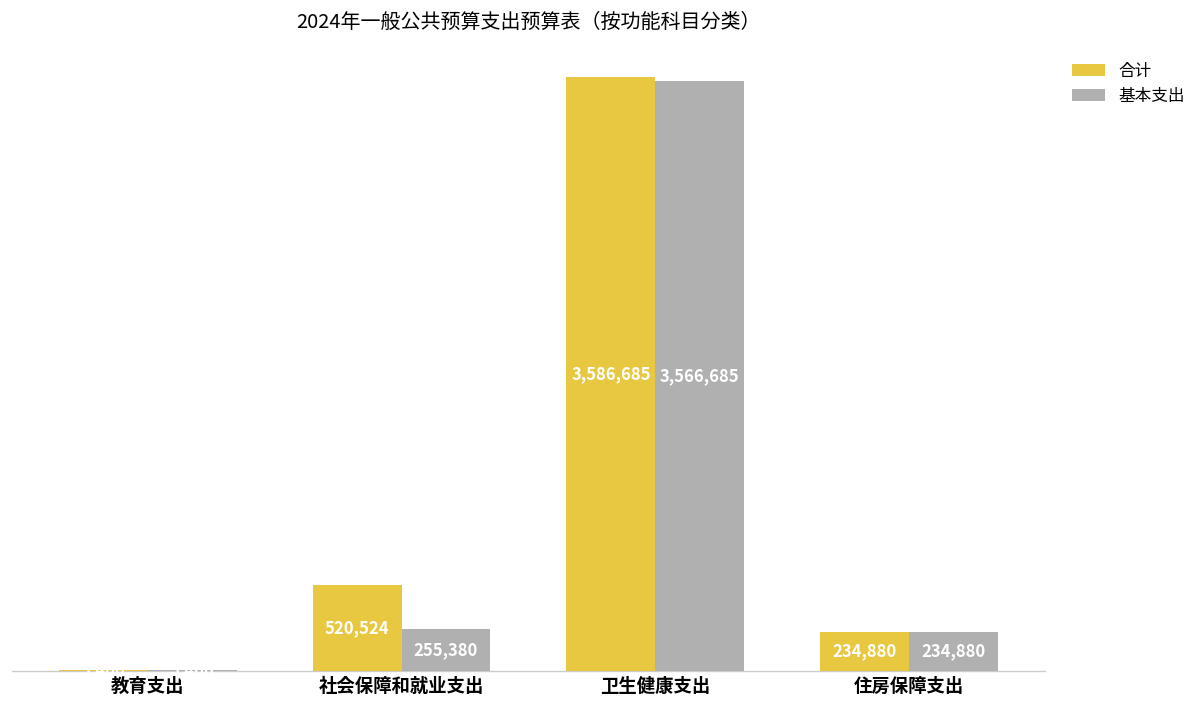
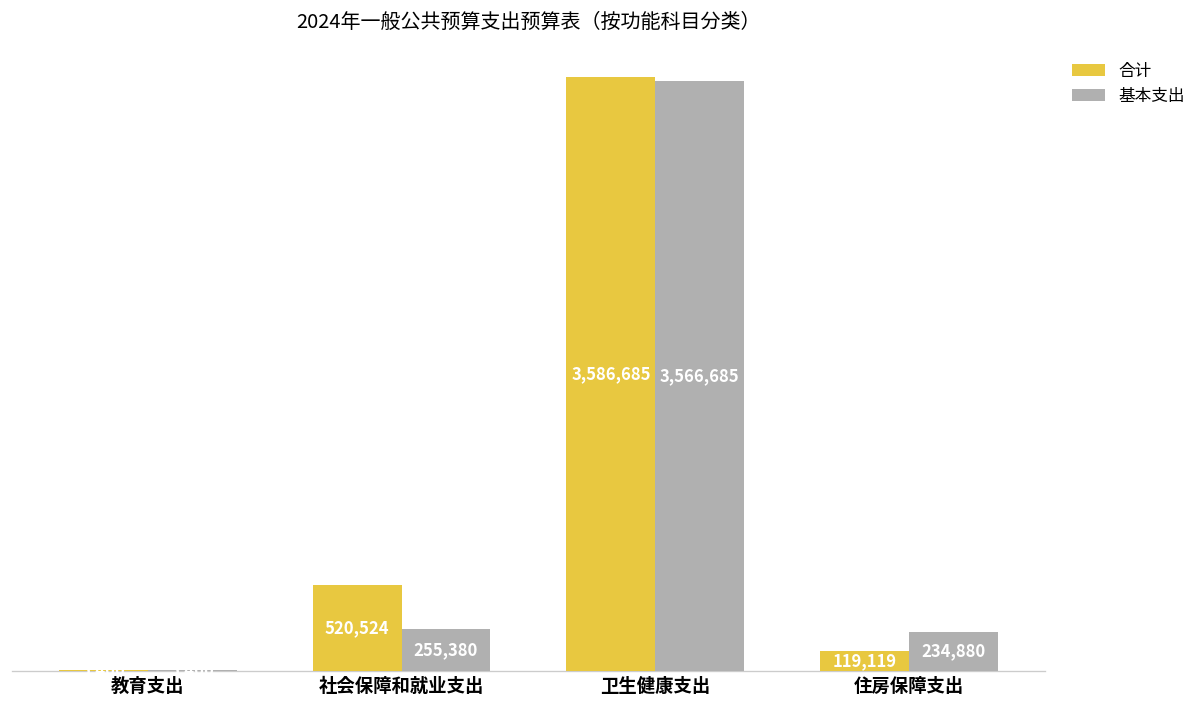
  {
    "合计": {
      "社会保障和就业支出": "520,524",
      "卫生健康支出": "3,586,685",
-     "住房保障支出": "234,880"
+     "住房保障支出": "119,119"
    },
    "基本支出": {
      "社会保障和就业支出": "255,380",
      "卫生健康支出": "3,566,685",
      "住房保障支出": "234,880"
    }
  }
